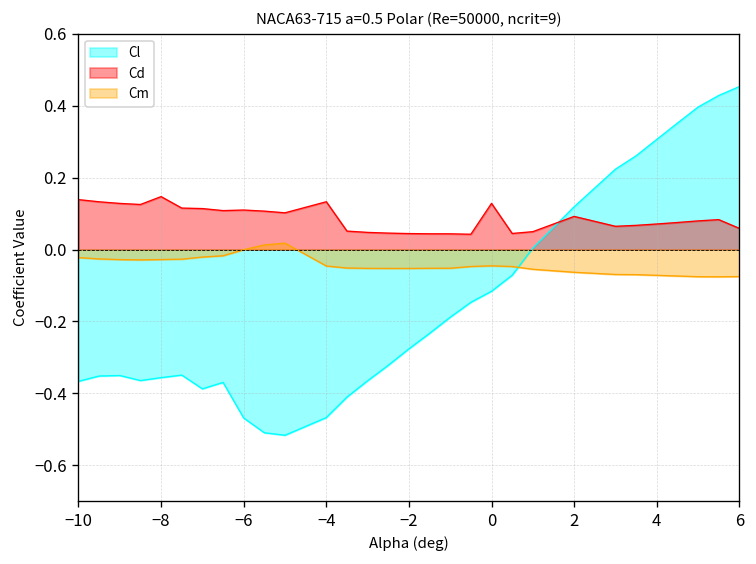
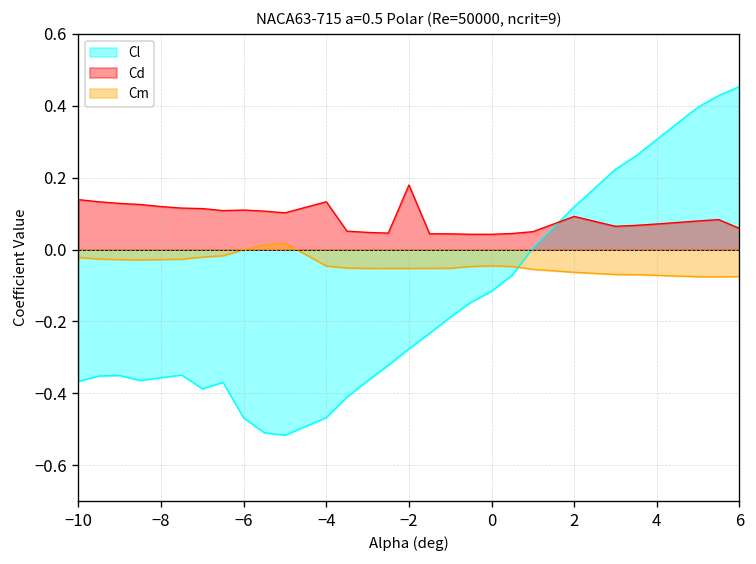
  {
    "Cd": {
      "−10": 0.14,
-     "−8": 0.15,
+     "−8": 0.12,
      "−6": 0.11,
      "−4": 0.13,
-     "−2": 0.04,
-     "0": 0.13,
+     "−2": 0.18,
+     "0": 0.04,
      "2": 0.09,
      "4": 0.07,
      "6": 0.06
    }
  }
